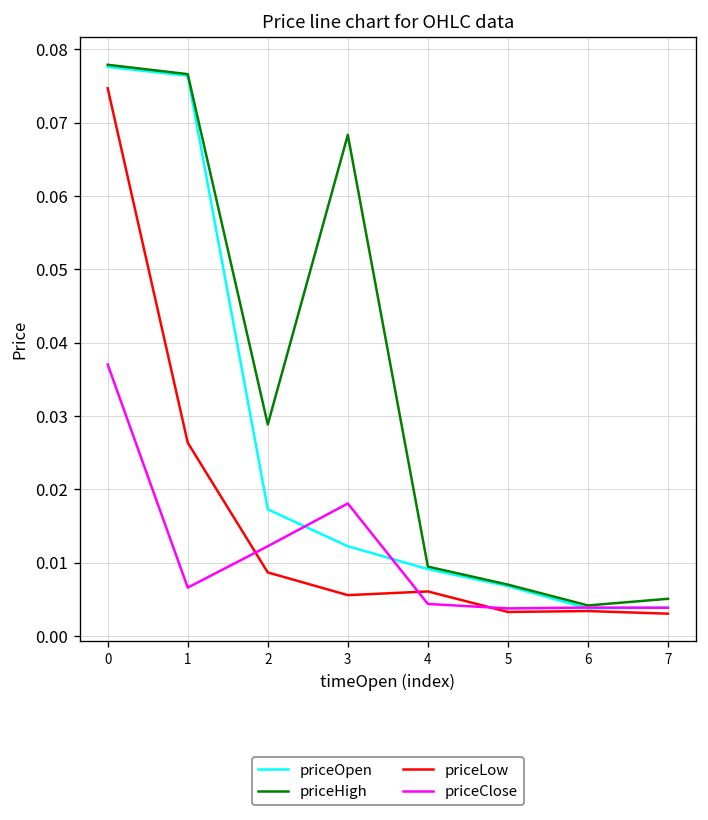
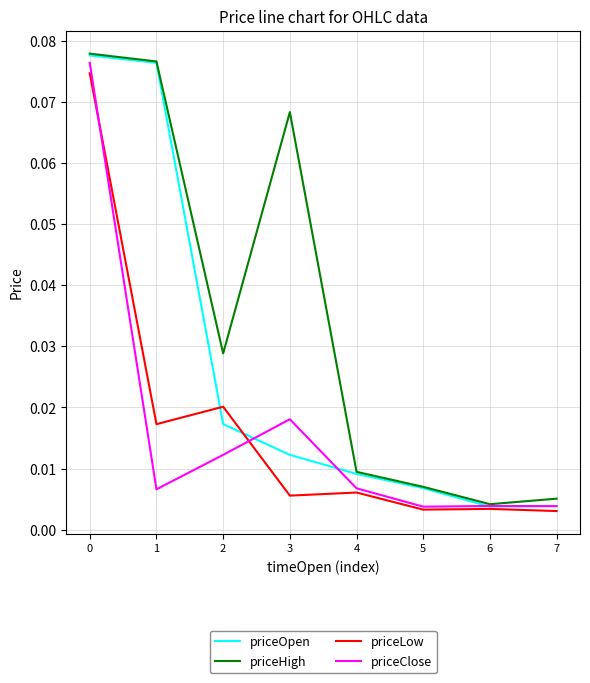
  {
    "priceOpen": {
      "2": 0.017,
      "3": 0.012
    },
    "priceHigh": {
      "2": 0.029,
      "3": 0.068,
      "7": 0.005
    },
    "priceLow": {
      "0": 0.075,
-     "1": 0.026,
-     "2": 0.009,
+     "1": 0.017,
+     "2": 0.020,
      "3": 0.006,
      "4": 0.006,
      "5": 0.003,
      "7": 0.003
    },
    "priceClose": {
-     "0": 0.037,
+     "0": 0.076,
      "1": 0.007,
      "2": 0.012,
      "3": 0.018,
-     "4": 0.004,
+     "4": 0.007,
      "5": 0.004
    }
  }
